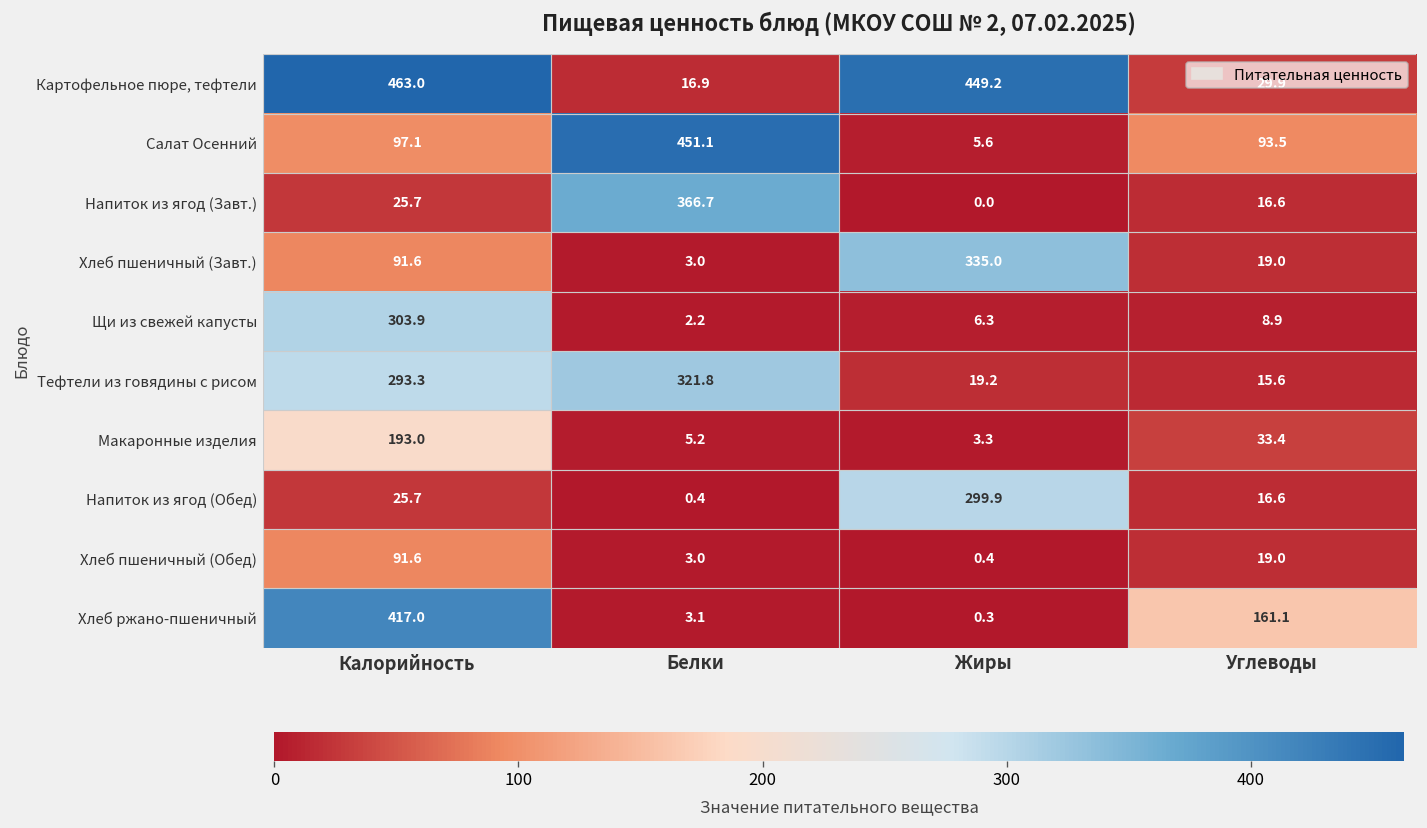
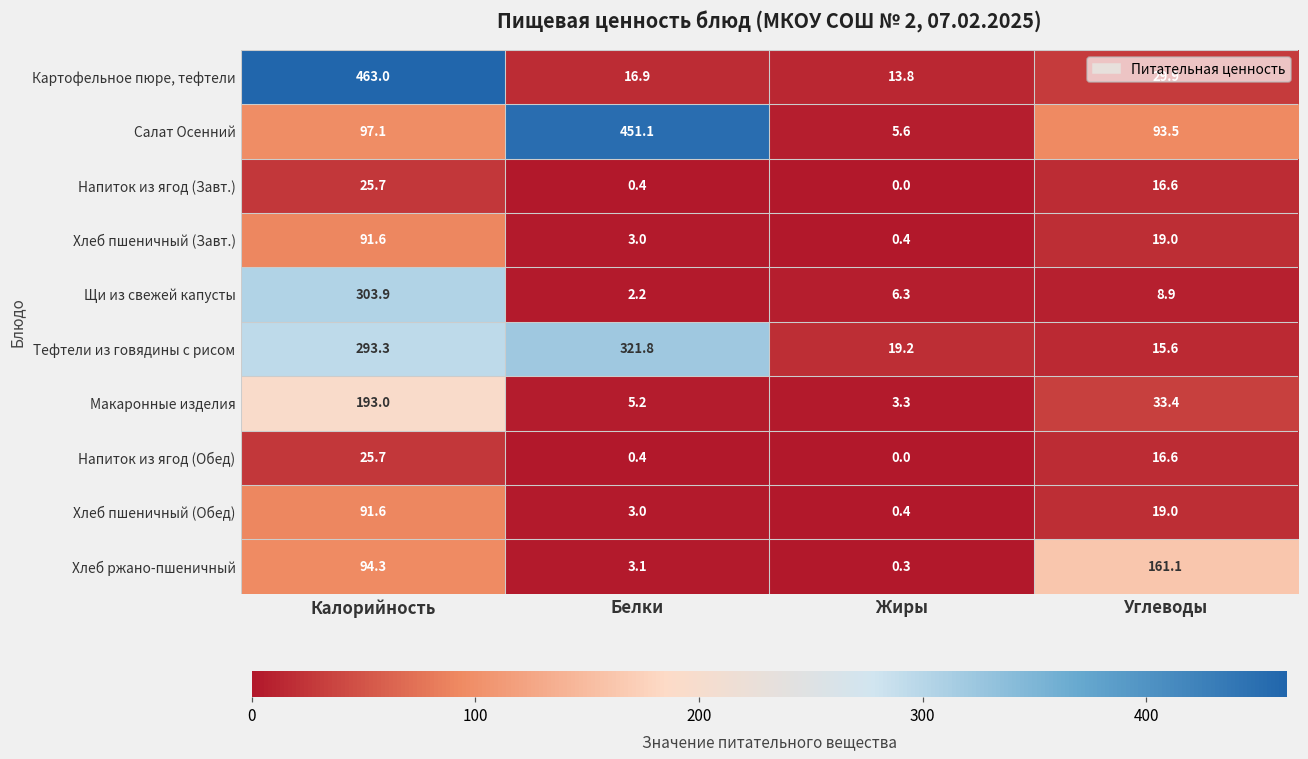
  {
    "Картофельное пюре, тефтели": {
      "Калорийность": 463.0,
      "Белки": 16.9,
-     "Жиры": 449.2
+     "Жиры": 13.8
    },
    "Салат Осенний": {
      "Калорийность": 97.1,
      "Белки": 451.1,
      "Жиры": 5.6,
      "Углеводы": 93.5
    },
    "Напиток из ягод (Завт.)": {
      "Калорийность": 25.7,
-     "Белки": 366.7,
+     "Белки": 0.4,
      "Жиры": 0.0,
      "Углеводы": 16.6
    },
    "Хлеб пшеничный (Завт.)": {
      "Калорийность": 91.6,
      "Белки": 3.0,
-     "Жиры": 335.0,
+     "Жиры": 0.4,
      "Углеводы": 19.0
    },
    "Щи из свежей капусты": {
      "Калорийность": 303.9,
      "Белки": 2.2,
      "Жиры": 6.3,
      "Углеводы": 8.9
    },
    "Тефтели из говядины с рисом": {
      "Калорийность": 293.3,
      "Белки": 321.8,
      "Жиры": 19.2,
      "Углеводы": 15.6
    },
    "Макаронные изделия": {
      "Калорийность": 193.0,
      "Белки": 5.2,
      "Жиры": 3.3,
      "Углеводы": 33.4
    },
    "Напиток из ягод (Обед)": {
      "Калорийность": 25.7,
      "Белки": 0.4,
-     "Жиры": 299.9,
+     "Жиры": 0.0,
      "Углеводы": 16.6
    },
    "Хлеб пшеничный (Обед)": {
      "Калорийность": 91.6,
      "Белки": 3.0,
      "Жиры": 0.4,
      "Углеводы": 19.0
    },
    "Хлеб ржано-пшеничный": {
-     "Калорийность": 417.0,
+     "Калорийность": 94.3,
      "Белки": 3.1,
      "Жиры": 0.3,
      "Углеводы": 161.1
    }
  }
